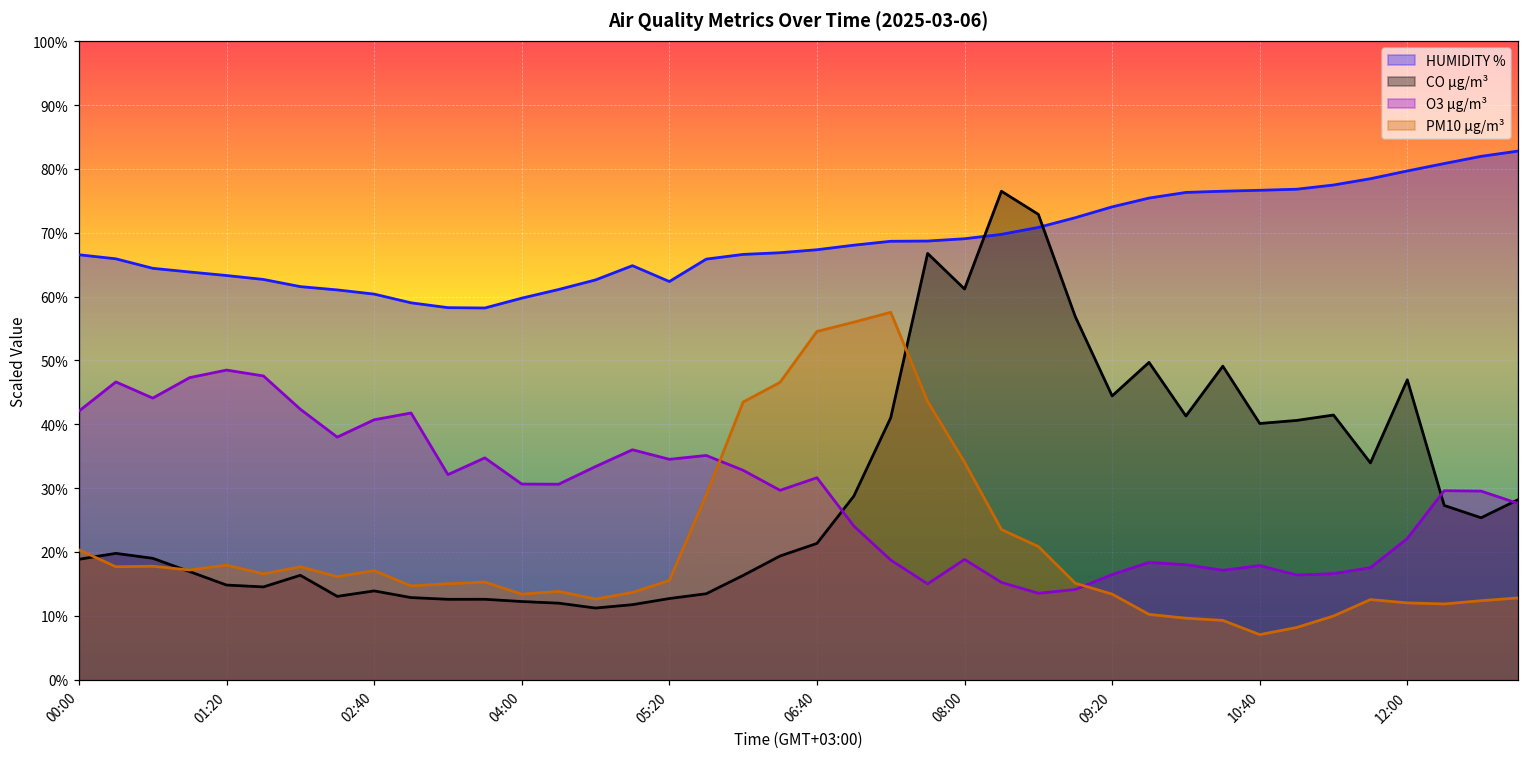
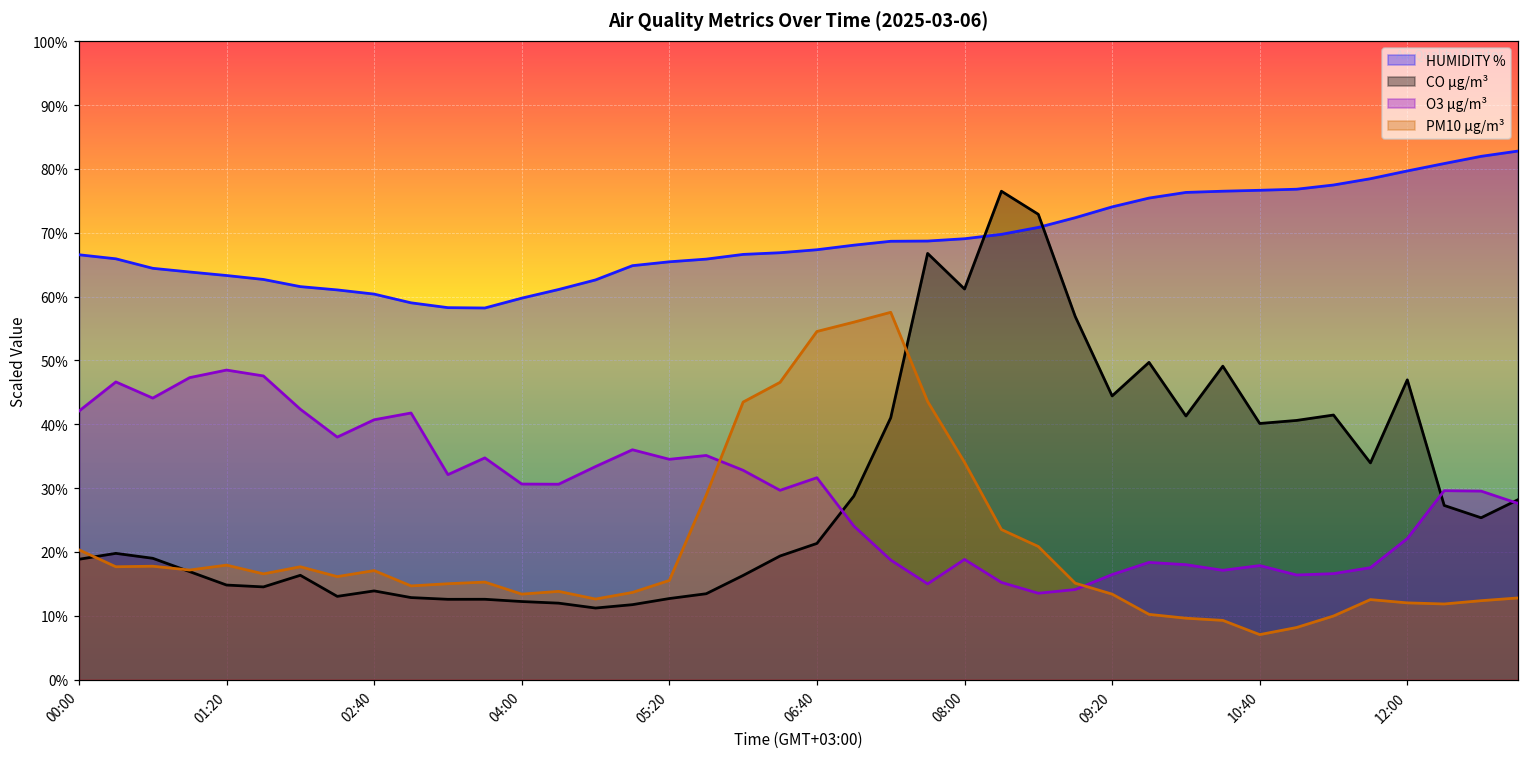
  {
    "HUMIDITY %": {
      "00:00": "67%",
      "01:20": "63%",
      "02:40": "60%",
      "04:00": "60%",
-     "05:20": "62%",
+     "05:20": "65%",
      "06:40": "67%",
      "08:00": "69%",
      "09:20": "74%",
      "10:40": "77%",
      "12:00": "80%"
    },
    "CO µg/m³": {
      "00:00": "19%",
      "01:20": "15%",
      "02:40": "14%",
      "04:00": "12%",
      "05:20": "13%",
      "06:40": "21%",
      "08:00": "61%",
      "09:20": "44%",
      "10:40": "40%",
      "12:00": "47%"
    },
    "O3 µg/m³": {
      "00:00": "42%",
      "01:20": "48%",
      "02:40": "41%",
      "04:00": "31%",
      "05:20": "35%",
      "06:40": "32%",
      "08:00": "19%",
      "09:20": "16%",
      "10:40": "18%",
      "12:00": "22%"
    },
    "PM10 µg/m³": {
      "00:00": "20%",
      "01:20": "18%",
      "02:40": "17%",
      "04:00": "13%",
      "05:20": "16%",
      "06:40": "55%",
      "08:00": "34%",
      "09:20": "13%",
      "10:40": "7%",
      "12:00": "12%"
    }
  }
